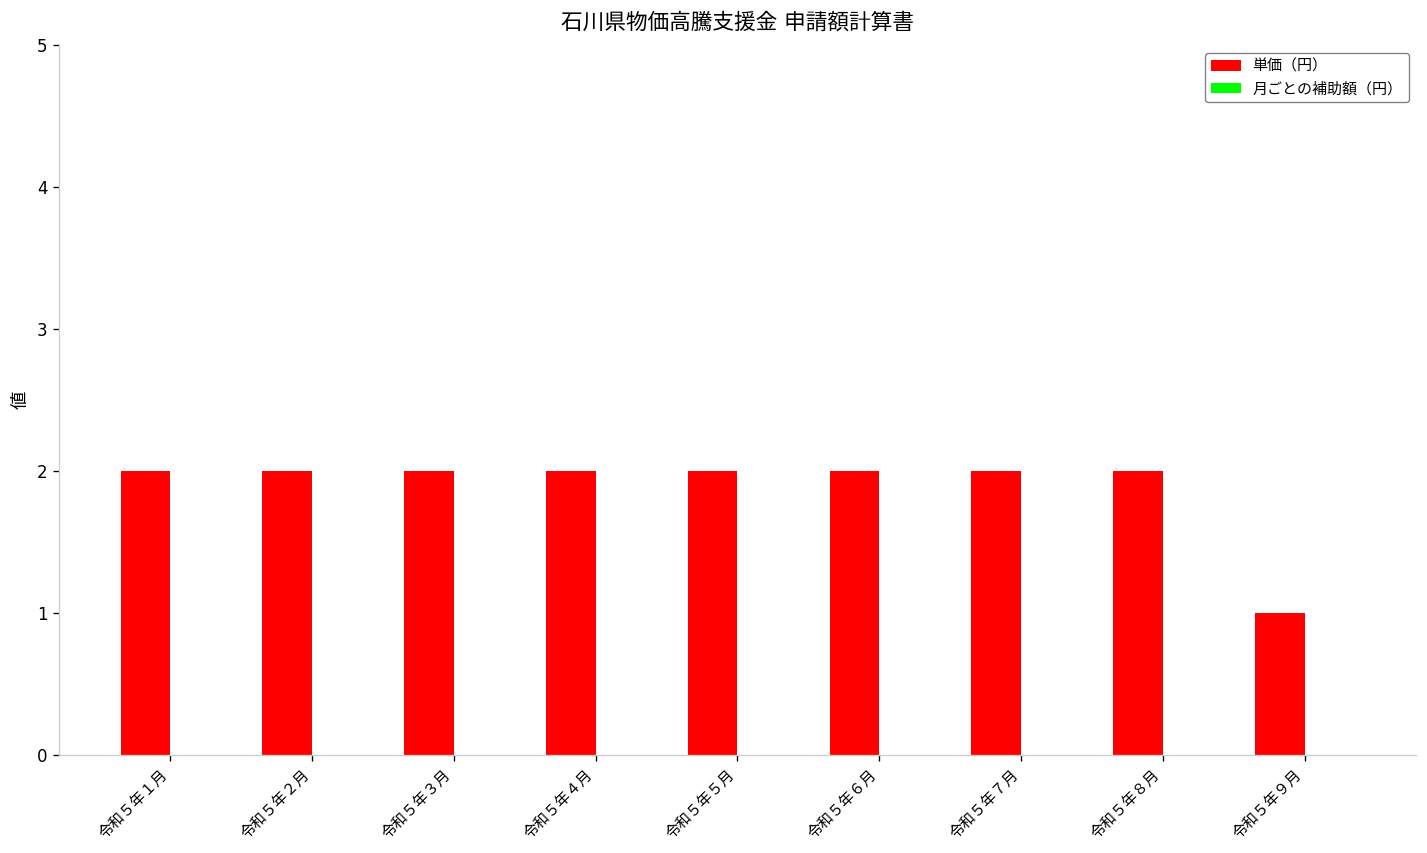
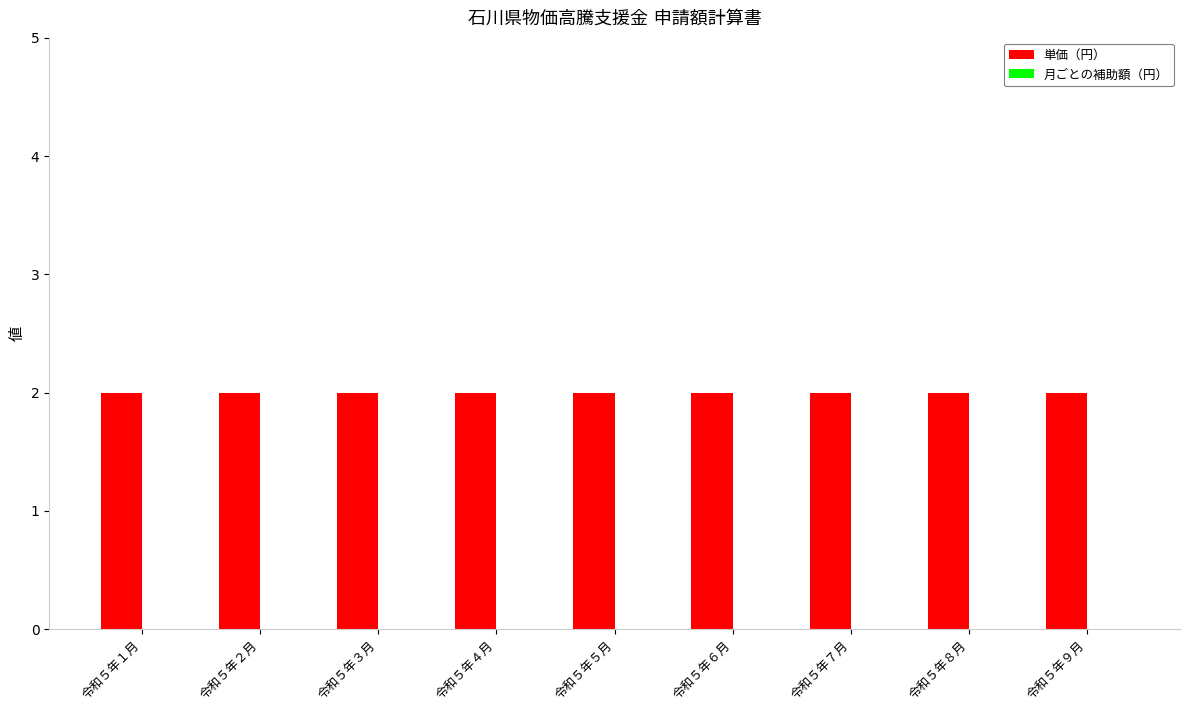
  {
    "単価（円）": {
      "令和５年１月": 2,
      "令和５年２月": 2,
      "令和５年３月": 2,
      "令和５年４月": 2,
      "令和５年５月": 2,
      "令和５年６月": 2,
      "令和５年７月": 2,
      "令和５年８月": 2,
-     "令和５年９月": 1
+     "令和５年９月": 2
    },
    "月ごとの補助額（円）": {
      "令和５年１月": 0,
      "令和５年２月": 0,
      "令和５年３月": 0,
      "令和５年４月": 0,
      "令和５年５月": 0,
      "令和５年６月": 0,
      "令和５年７月": 0,
      "令和５年８月": 0,
      "令和５年９月": 0
    }
  }
